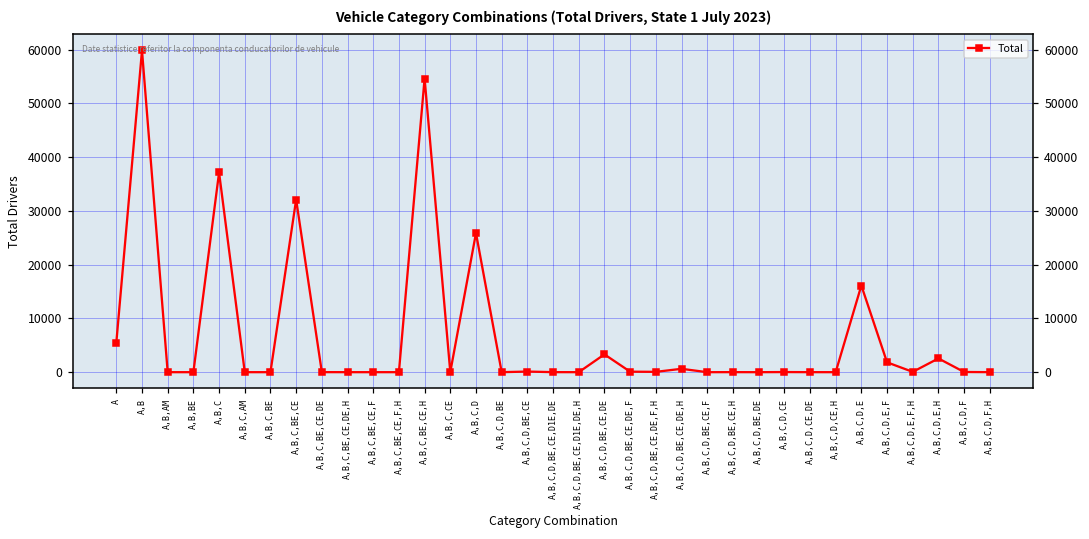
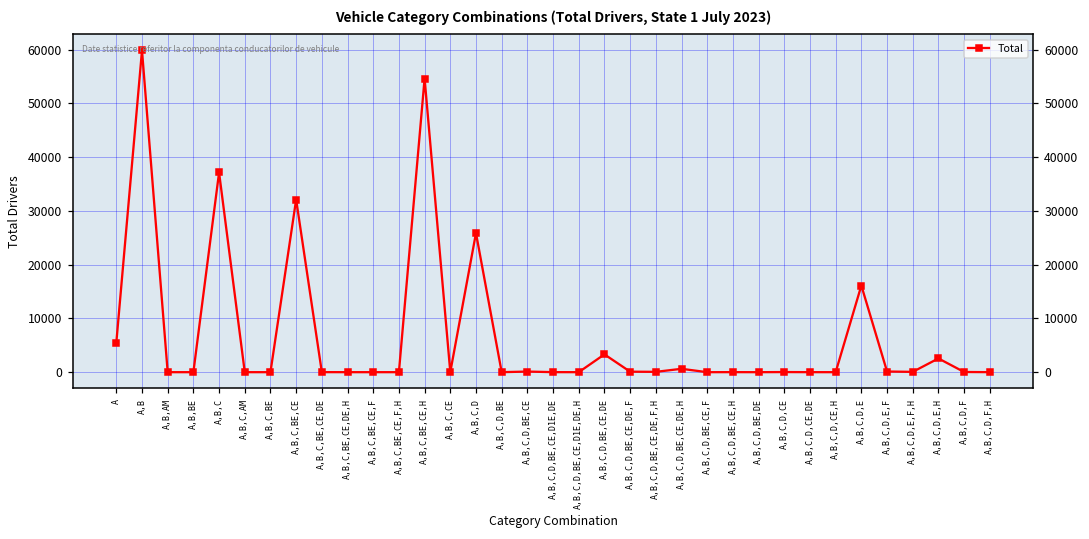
  {
    "A": 5000,
    "A,B": 60000,
    "A,B,AM": 0,
    "A,B,BE": 0,
    "A,B,C": 37000,
    "A,B,C,AM": 0,
    "A,B,C,BE": 0,
    "A,B,C,BE,CE": 32000,
    "A,B,C,BE,CE,DE": 0,
    "A,B,C,BE,CE,DE,H": 0,
    "A,B,C,BE,CE,F": 0,
    "A,B,C,BE,CE,F,H": 0,
    "A,B,C,BE,CE,H": 55000,
    "A,B,C,CE": 0,
    "A,B,C,D": 26000,
    "A,B,C,D,BE": 0,
    "A,B,C,D,BE,CE": 0,
    "A,B,C,D,BE,CE,D1E,DE": 0,
    "A,B,C,D,BE,CE,D1E,DE,H": 0,
    "A,B,C,D,BE,CE,DE": 3000,
    "A,B,C,D,BE,CE,DE,F": 0,
    "A,B,C,D,BE,CE,DE,F,H": 0,
    "A,B,C,D,BE,CE,DE,H": 1000,
    "A,B,C,D,BE,CE,F": 0,
    "A,B,C,D,BE,CE,H": 0,
    "A,B,C,D,BE,DE": 0,
    "A,B,C,D,CE": 0,
    "A,B,C,D,CE,DE": 0,
    "A,B,C,D,CE,H": 0,
    "A,B,C,D,E": 16000,
-   "A,B,C,D,E,F": 2000,
+   "A,B,C,D,E,F": 0,
    "A,B,C,D,E,F,H": 0,
    "A,B,C,D,E,H": 3000,
    "A,B,C,D,F": 0,
    "A,B,C,D,F,H": 0
  }
